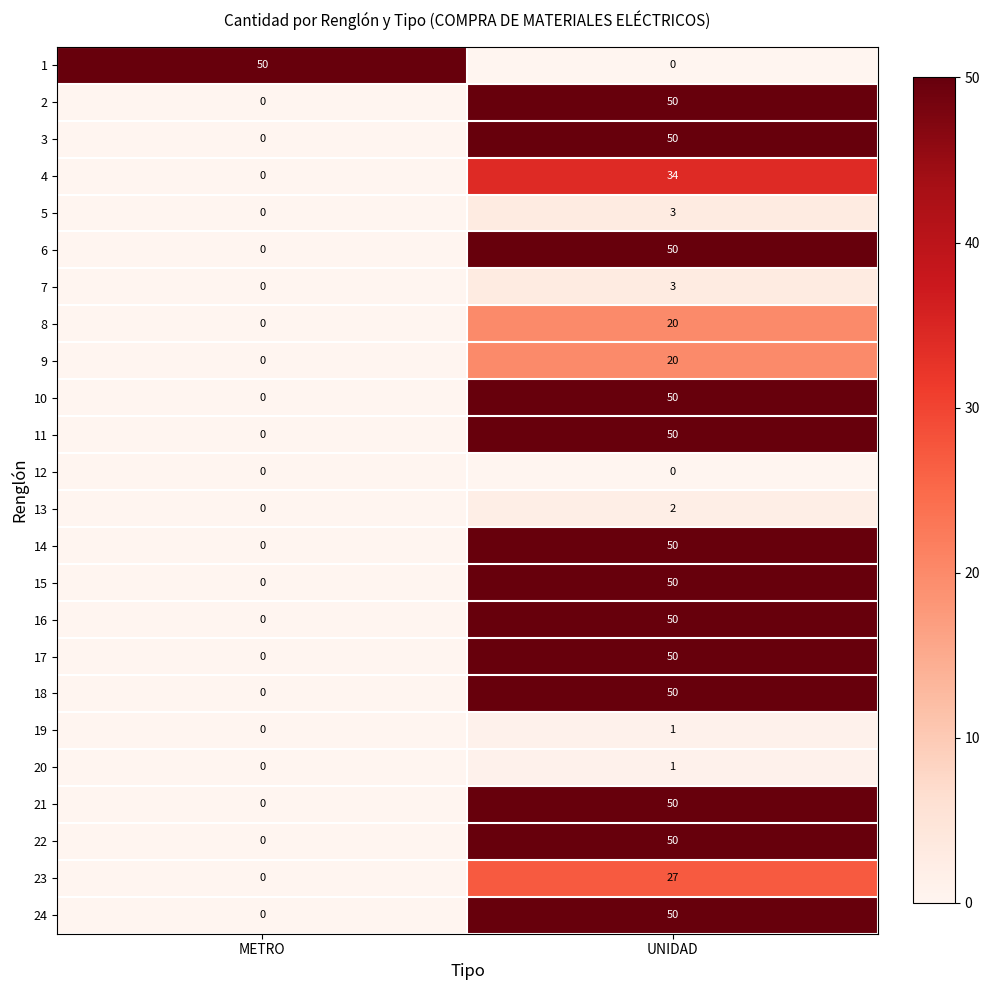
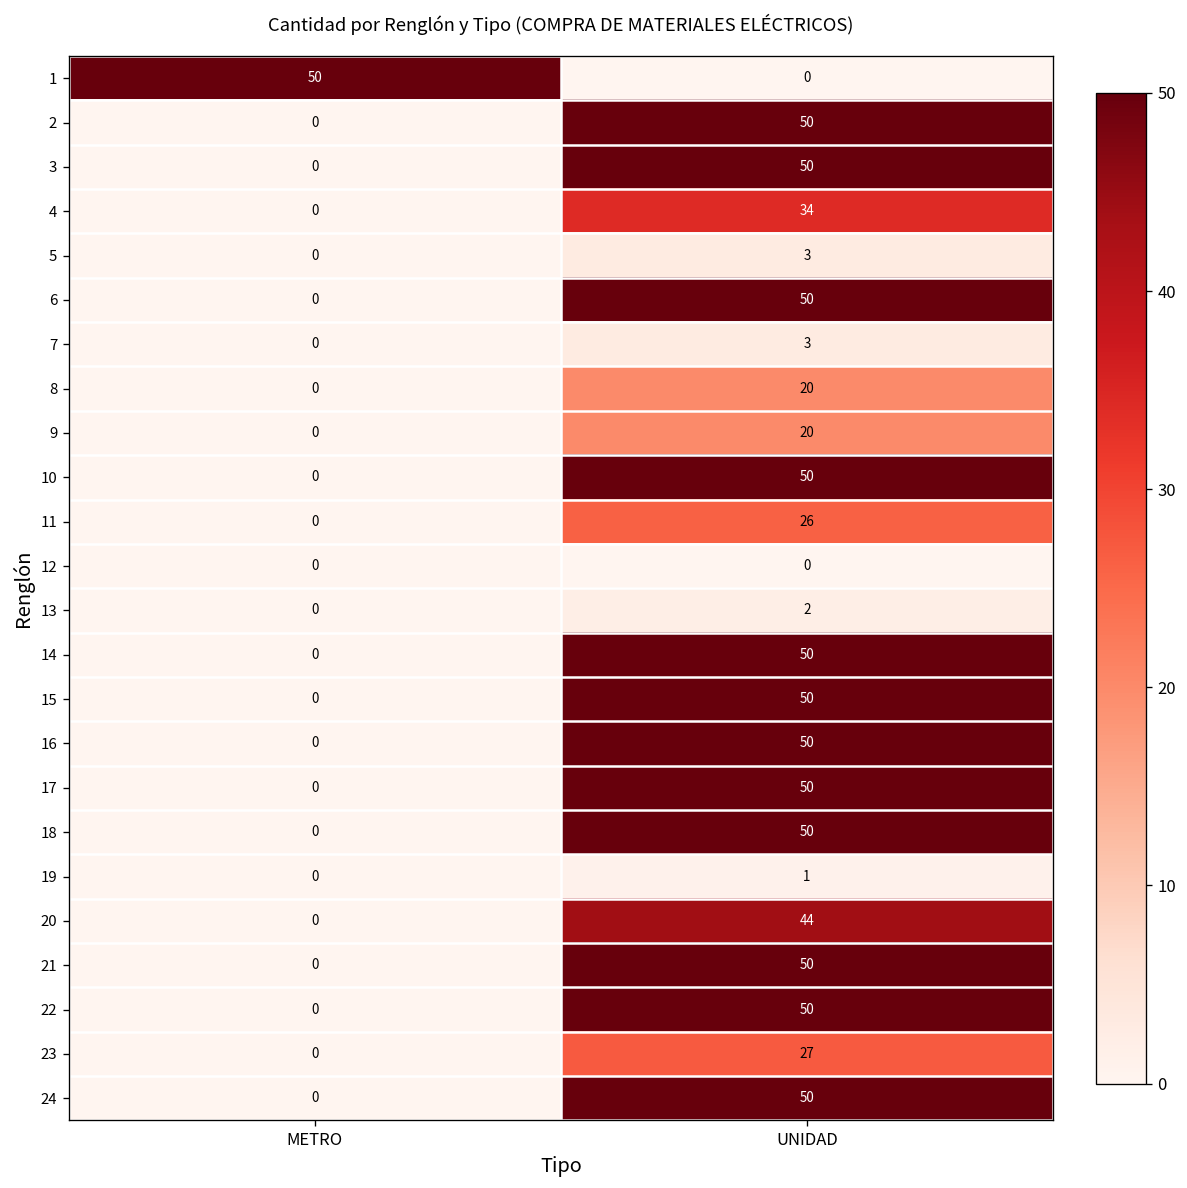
  {
    "1": {
      "METRO": 50,
      "UNIDAD": 0
    },
    "2": {
      "METRO": 0,
      "UNIDAD": 50
    },
    "3": {
      "METRO": 0,
      "UNIDAD": 50
    },
    "4": {
      "METRO": 0,
      "UNIDAD": 34
    },
    "5": {
      "METRO": 0,
      "UNIDAD": 3
    },
    "6": {
      "METRO": 0,
      "UNIDAD": 50
    },
    "7": {
      "METRO": 0,
      "UNIDAD": 3
    },
    "8": {
      "METRO": 0,
      "UNIDAD": 20
    },
    "9": {
      "METRO": 0,
      "UNIDAD": 20
    },
    "10": {
      "METRO": 0,
      "UNIDAD": 50
    },
    "11": {
      "METRO": 0,
-     "UNIDAD": 50
+     "UNIDAD": 26
    },
    "12": {
      "METRO": 0,
      "UNIDAD": 0
    },
    "13": {
      "METRO": 0,
      "UNIDAD": 2
    },
    "14": {
      "METRO": 0,
      "UNIDAD": 50
    },
    "15": {
      "METRO": 0,
      "UNIDAD": 50
    },
    "16": {
      "METRO": 0,
      "UNIDAD": 50
    },
    "17": {
      "METRO": 0,
      "UNIDAD": 50
    },
    "18": {
      "METRO": 0,
      "UNIDAD": 50
    },
    "19": {
      "METRO": 0,
      "UNIDAD": 1
    },
    "20": {
      "METRO": 0,
-     "UNIDAD": 1
+     "UNIDAD": 44
    },
    "21": {
      "METRO": 0,
      "UNIDAD": 50
    },
    "22": {
      "METRO": 0,
      "UNIDAD": 50
    },
    "23": {
      "METRO": 0,
      "UNIDAD": 27
    },
    "24": {
      "METRO": 0,
      "UNIDAD": 50
    }
  }
